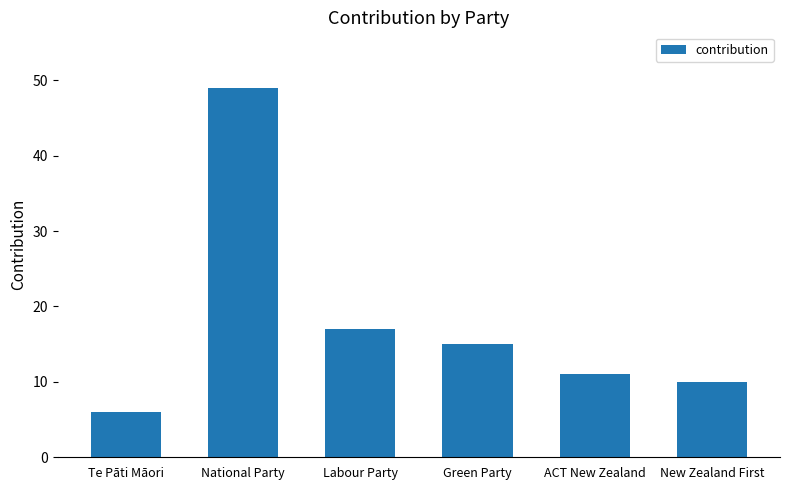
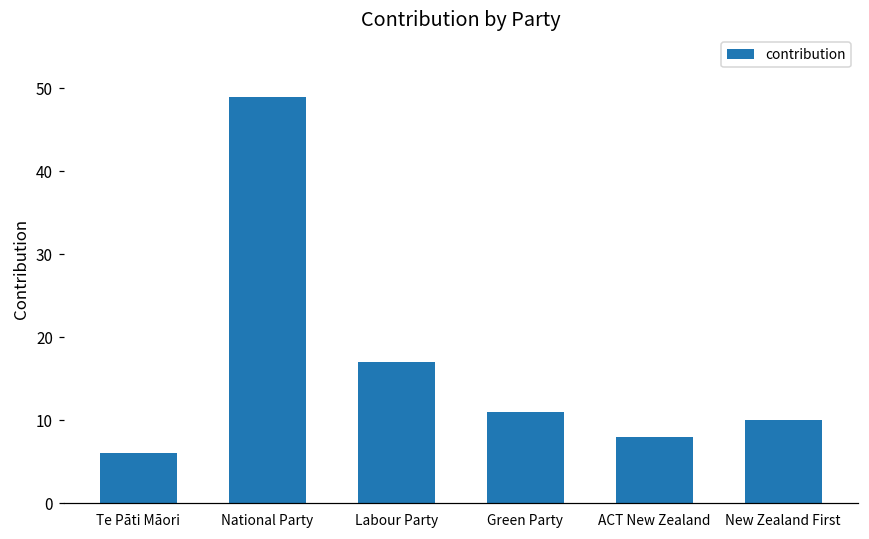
  {
    "Te Pāti Māori": 6,
    "National Party": 49,
    "Labour Party": 17,
-   "Green Party": 15,
-   "ACT New Zealand": 11,
+   "Green Party": 11,
+   "ACT New Zealand": 8,
    "New Zealand First": 10
  }
